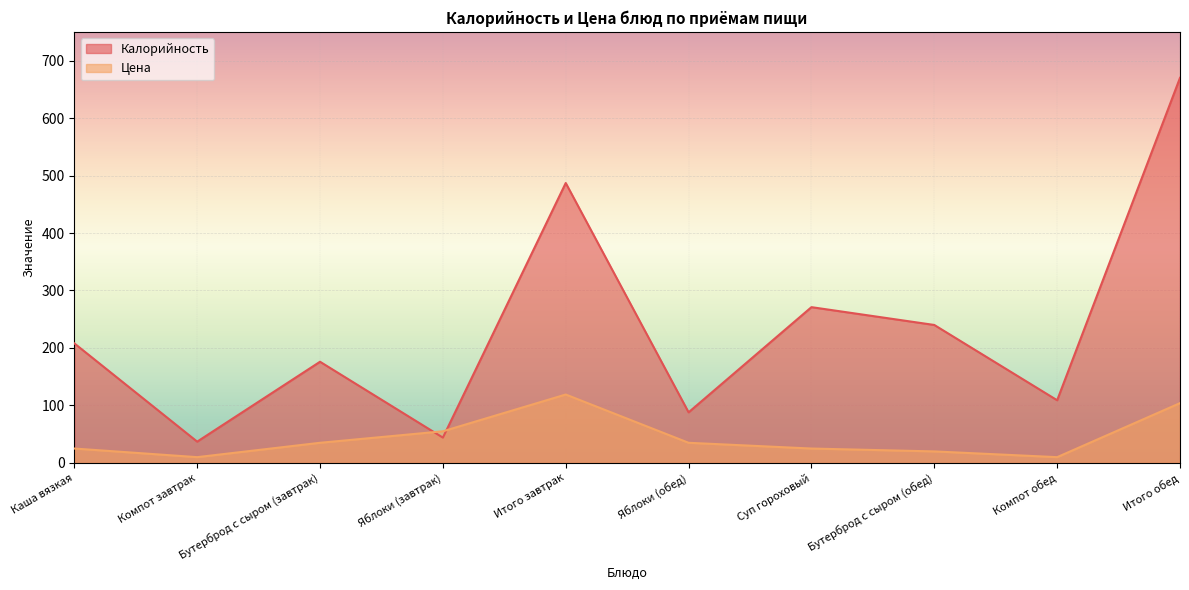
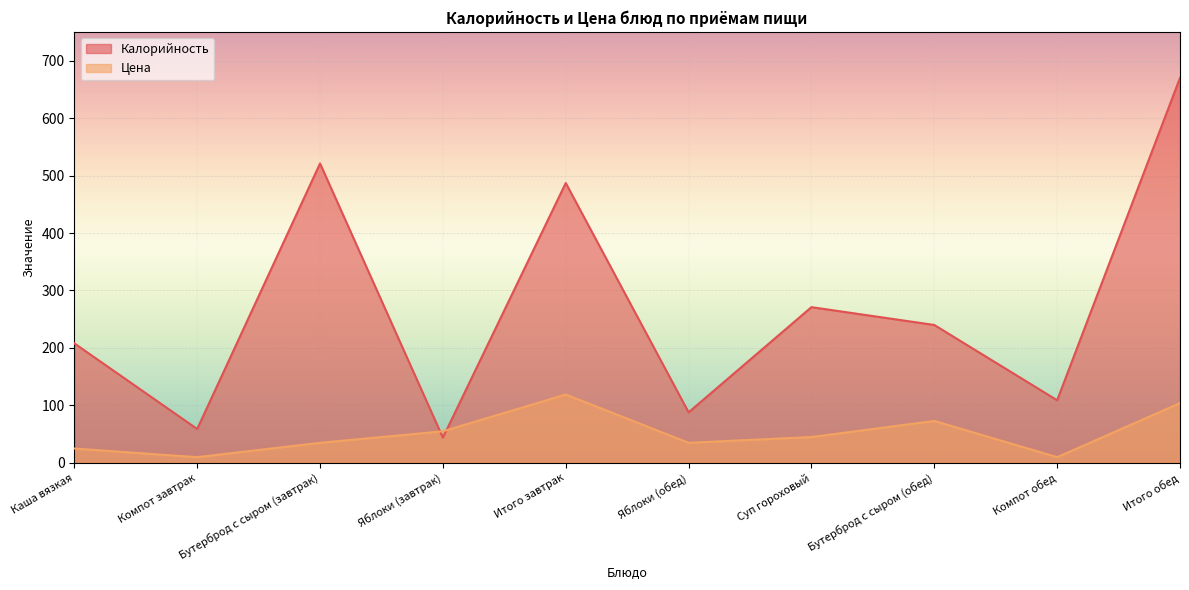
  {
    "Калорийность": {
      "Каша вязкая": 210,
-     "Компот завтрак": 40,
-     "Бутерброд с сыром (завтрак)": 180,
+     "Компот завтрак": 60,
+     "Бутерброд с сыром (завтрак)": 520,
      "Яблоки (завтрак)": 40,
      "Итого завтрак": 490,
      "Яблоки (обед)": 90,
      "Суп гороховый": 270,
      "Бутерброд с сыром (обед)": 240,
      "Компот обед": 110,
      "Итого обед": 670
    },
    "Цена": {
      "Каша вязкая": 30,
      "Компот завтрак": 10,
      "Бутерброд с сыром (завтрак)": 40,
      "Яблоки (завтрак)": 60,
      "Итого завтрак": 120,
      "Яблоки (обед)": 40,
-     "Суп гороховый": 30,
-     "Бутерброд с сыром (обед)": 20,
+     "Суп гороховый": 50,
+     "Бутерброд с сыром (обед)": 70,
      "Компот обед": 10,
      "Итого обед": 100
    }
  }
